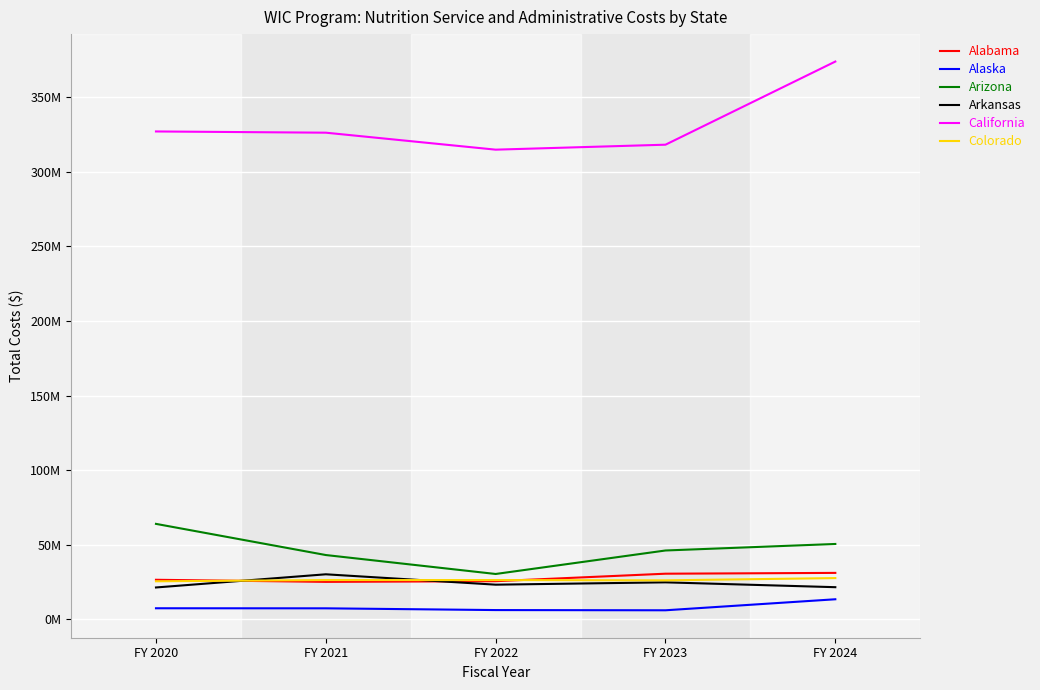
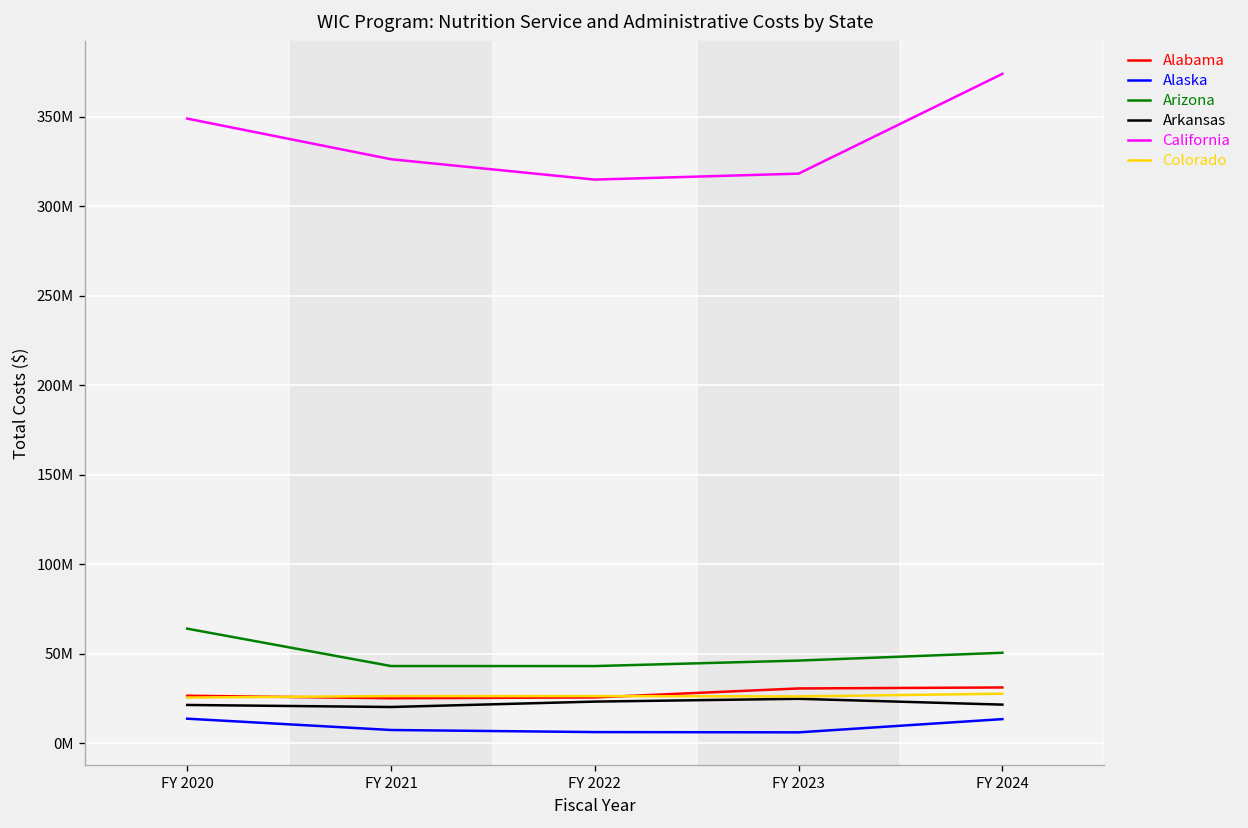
  {
    "Alabama": {
      "FY 2023": 31000000,
      "FY 2024": 31000000
    },
    "Alaska": {
-     "FY 2020": 7000000,
+     "FY 2020": 14000000,
      "FY 2021": 7000000,
      "FY 2022": 6000000,
      "FY 2023": 6000000,
      "FY 2024": 13000000
    },
    "Arizona": {
      "FY 2020": 64000000,
      "FY 2021": 43000000,
-     "FY 2022": 30000000,
+     "FY 2022": 43000000,
      "FY 2023": 46000000,
      "FY 2024": 50000000
    },
    "Arkansas": {
      "FY 2020": 21000000,
-     "FY 2021": 30000000,
+     "FY 2021": 20000000,
      "FY 2022": 23000000,
      "FY 2024": 21000000
    },
    "California": {
-     "FY 2020": 327000000,
+     "FY 2020": 349000000,
      "FY 2021": 326000000,
      "FY 2022": 315000000,
      "FY 2023": 318000000,
      "FY 2024": 374000000
    },
    "Colorado": {
      "FY 2024": 28000000
    }
  }
